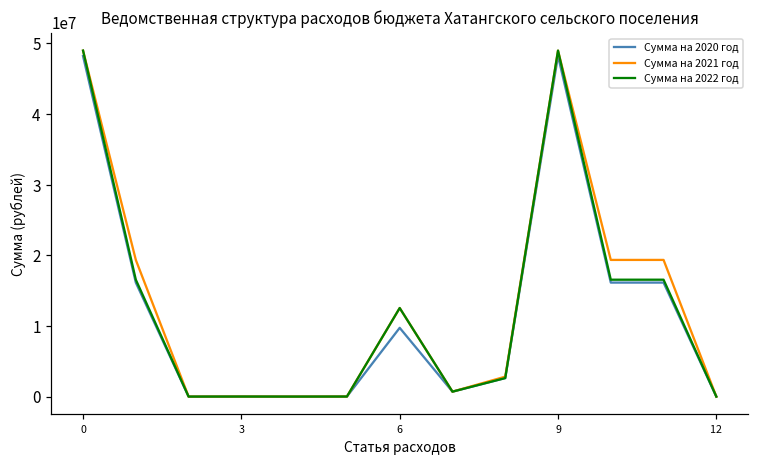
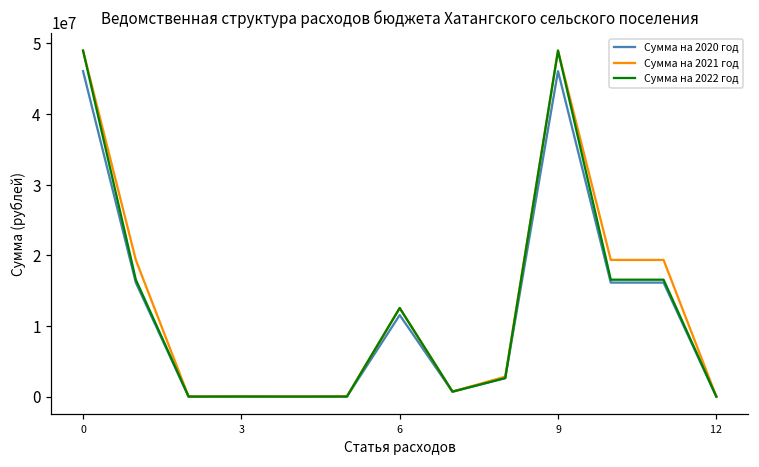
  {
    "Сумма на 2020 год": {
-     "0": 48000000,
-     "6": 10000000,
-     "9": 48000000
+     "0": 46000000,
+     "6": 12000000,
+     "9": 46000000
    }
  }
